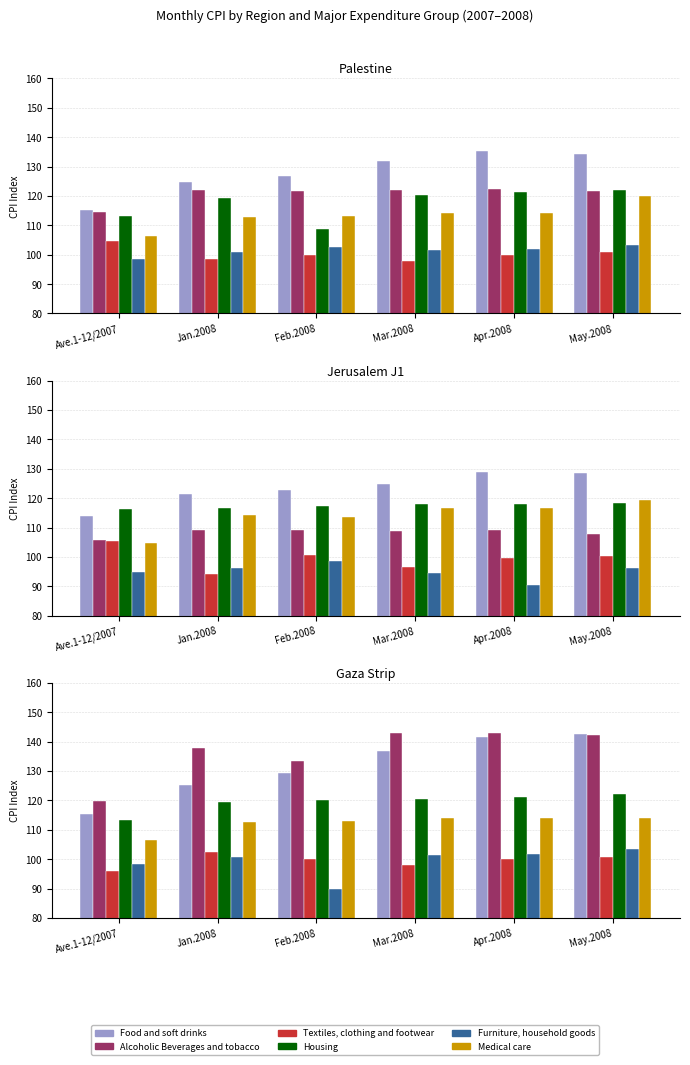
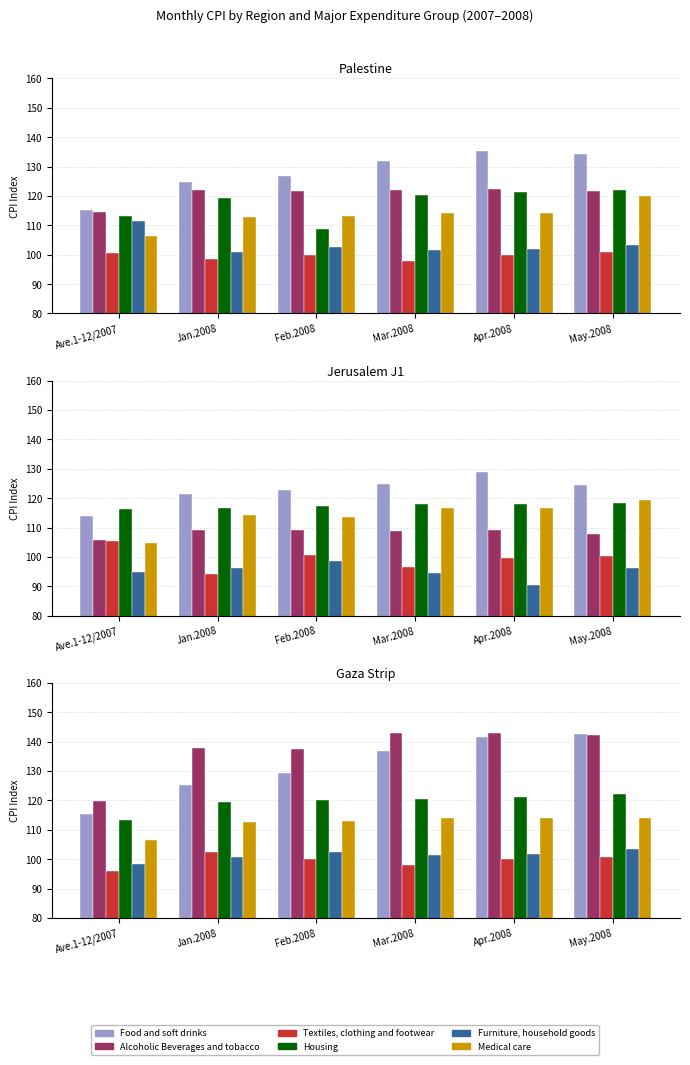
  {
    "Palestine": {
      "Food and soft drinks": {
        "Ave.1-12/2007": 115,
        "Jan.2008": 125,
        "Feb.2008": 127,
        "Mar.2008": 132,
        "Apr.2008": 135,
        "May.2008": 134
      },
      "Alcoholic Beverages and tobacco": {
        "Ave.1-12/2007": 115,
        "Jan.2008": 122,
        "Feb.2008": 122,
        "Mar.2008": 122,
        "Apr.2008": 122,
        "May.2008": 122
      },
      "Textiles, clothing and footwear": {
-       "Ave.1-12/2007": 105,
+       "Ave.1-12/2007": 101,
        "Jan.2008": 98,
        "Feb.2008": 100,
        "Mar.2008": 98,
        "Apr.2008": 100,
        "May.2008": 101
      },
      "Housing": {
        "Ave.1-12/2007": 113,
        "Jan.2008": 119,
        "Feb.2008": 109,
        "Mar.2008": 120,
        "Apr.2008": 121,
        "May.2008": 122
      },
      "Furniture, household goods": {
-       "Ave.1-12/2007": 98,
+       "Ave.1-12/2007": 112,
        "Jan.2008": 101,
        "Feb.2008": 103,
        "Mar.2008": 102,
        "Apr.2008": 102,
        "May.2008": 103
      },
      "Medical care": {
        "Ave.1-12/2007": 106,
        "Jan.2008": 113,
        "Feb.2008": 113,
        "Mar.2008": 114,
        "Apr.2008": 114,
        "May.2008": 120
      }
    },
    "Jerusalem J1": {
      "Food and soft drinks": {
        "Ave.1-12/2007": 114,
        "Jan.2008": 122,
        "Feb.2008": 123,
        "Mar.2008": 125,
        "Apr.2008": 129,
-       "May.2008": 129
+       "May.2008": 124
      },
      "Alcoholic Beverages and tobacco": {
        "Ave.1-12/2007": 106,
        "Jan.2008": 109,
        "Feb.2008": 109,
        "Mar.2008": 109,
        "Apr.2008": 109,
        "May.2008": 108
      },
      "Textiles, clothing and footwear": {
        "Ave.1-12/2007": 105,
        "Jan.2008": 94,
        "Feb.2008": 101,
        "Mar.2008": 97,
        "Apr.2008": 100,
        "May.2008": 100
      },
      "Housing": {
        "Ave.1-12/2007": 116,
        "Jan.2008": 117,
        "Feb.2008": 117,
        "Mar.2008": 118,
        "Apr.2008": 118,
        "May.2008": 118
      },
      "Furniture, household goods": {
        "Ave.1-12/2007": 95,
        "Jan.2008": 96,
        "Feb.2008": 98,
        "Mar.2008": 94,
        "Apr.2008": 90,
        "May.2008": 96
      },
      "Medical care": {
        "Ave.1-12/2007": 105,
        "Jan.2008": 114,
        "Feb.2008": 113,
        "Mar.2008": 117,
        "Apr.2008": 117,
        "May.2008": 119
      }
    },
    "Gaza Strip": {
      "Food and soft drinks": {
        "Ave.1-12/2007": 115,
        "Jan.2008": 125,
        "Feb.2008": 129,
        "Mar.2008": 137,
        "Apr.2008": 142,
        "May.2008": 143
      },
      "Alcoholic Beverages and tobacco": {
        "Ave.1-12/2007": 120,
        "Jan.2008": 138,
-       "Feb.2008": 133,
+       "Feb.2008": 137,
        "Mar.2008": 143,
        "Apr.2008": 143,
        "May.2008": 142
      },
      "Textiles, clothing and footwear": {
        "Ave.1-12/2007": 96,
        "Jan.2008": 103,
        "Feb.2008": 100,
        "Mar.2008": 98,
        "Apr.2008": 100,
        "May.2008": 101
      },
      "Housing": {
        "Ave.1-12/2007": 113,
        "Jan.2008": 119,
        "Feb.2008": 120,
        "Mar.2008": 120,
        "Apr.2008": 121,
        "May.2008": 122
      },
      "Furniture, household goods": {
        "Ave.1-12/2007": 98,
        "Jan.2008": 101,
-       "Feb.2008": 90,
+       "Feb.2008": 103,
        "Mar.2008": 102,
        "Apr.2008": 102,
        "May.2008": 103
      },
      "Medical care": {
        "Ave.1-12/2007": 106,
        "Jan.2008": 113,
        "Feb.2008": 113,
        "Mar.2008": 114,
        "Apr.2008": 114,
        "May.2008": 114
      }
    }
  }
